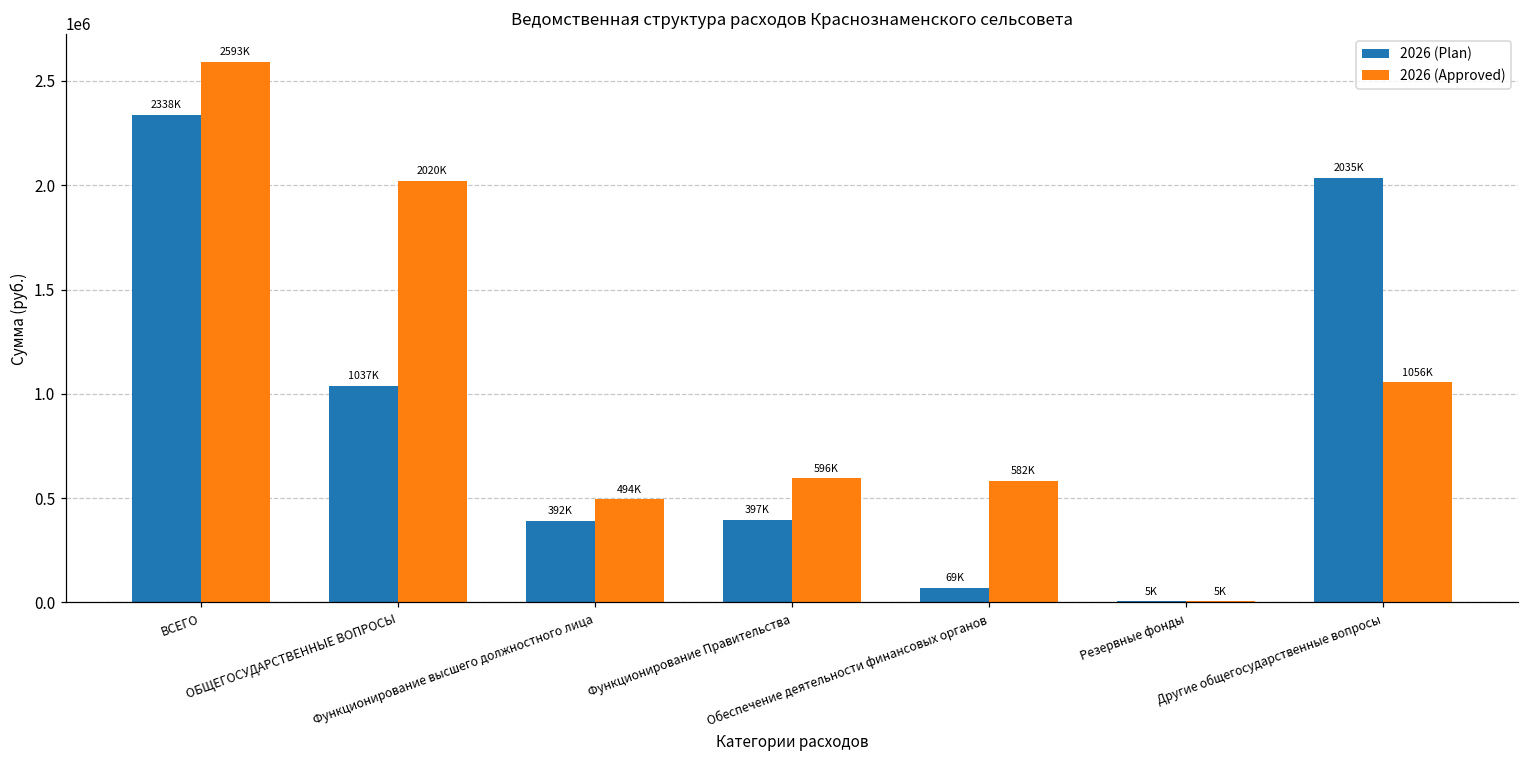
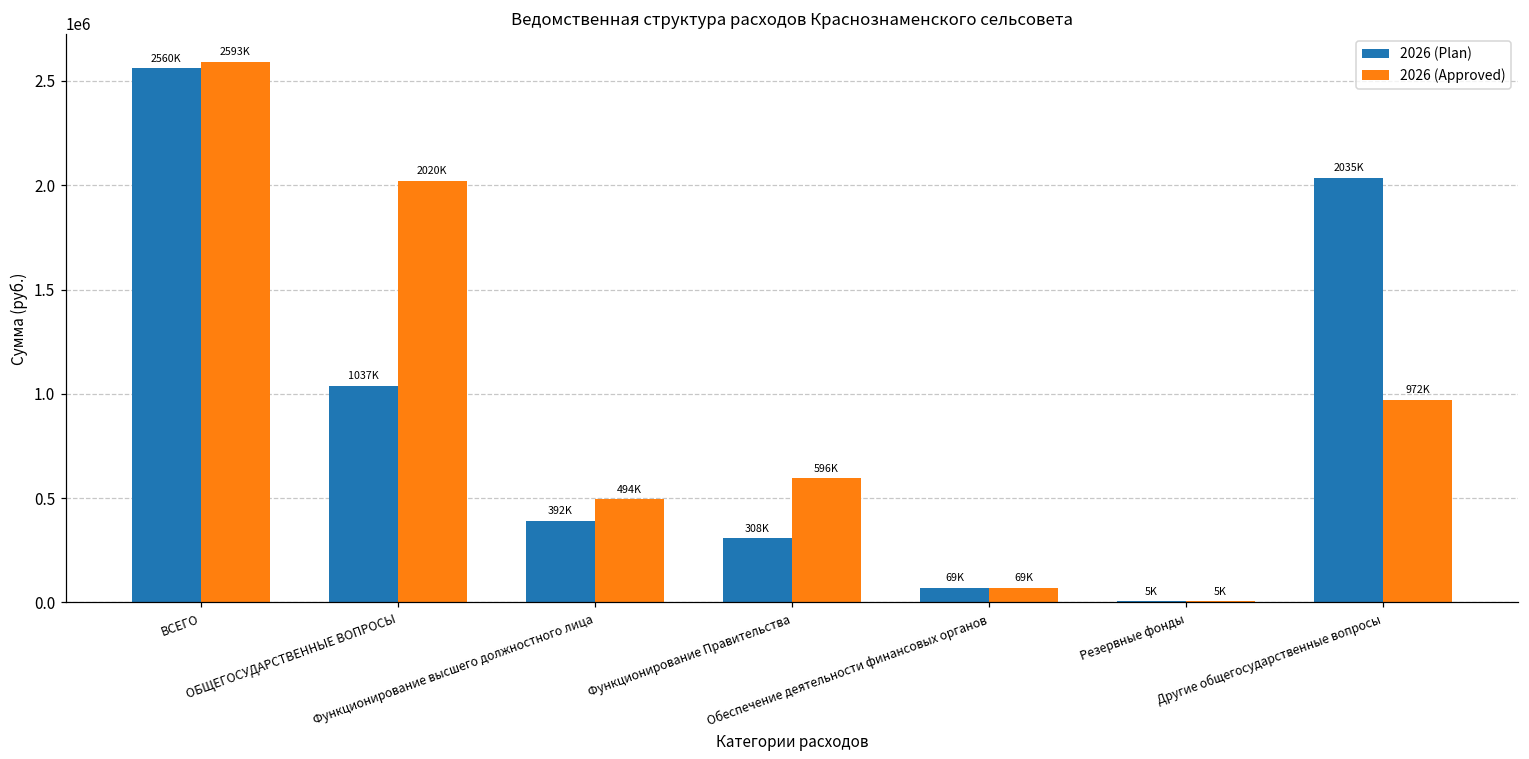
  {
    "2026 (Plan)": {
-     "ВСЕГО": "2338K",
+     "ВСЕГО": "2560K",
      "ОБЩЕГОСУДАРСТВЕННЫЕ ВОПРОСЫ": "1037K",
      "Функционирование высшего должностного лица": "392K",
-     "Функционирование Правительства": "397K",
+     "Функционирование Правительства": "308K",
      "Обеспечение деятельности финансовых органов": "69K",
      "Резервные фонды": "5K",
      "Другие общегосударственные вопросы": "2035K"
    },
    "2026 (Approved)": {
      "ВСЕГО": "2593K",
      "ОБЩЕГОСУДАРСТВЕННЫЕ ВОПРОСЫ": "2020K",
      "Функционирование высшего должностного лица": "494K",
      "Функционирование Правительства": "596K",
-     "Обеспечение деятельности финансовых органов": "582K",
+     "Обеспечение деятельности финансовых органов": "69K",
      "Резервные фонды": "5K",
-     "Другие общегосударственные вопросы": "1056K"
+     "Другие общегосударственные вопросы": "972K"
    }
  }
